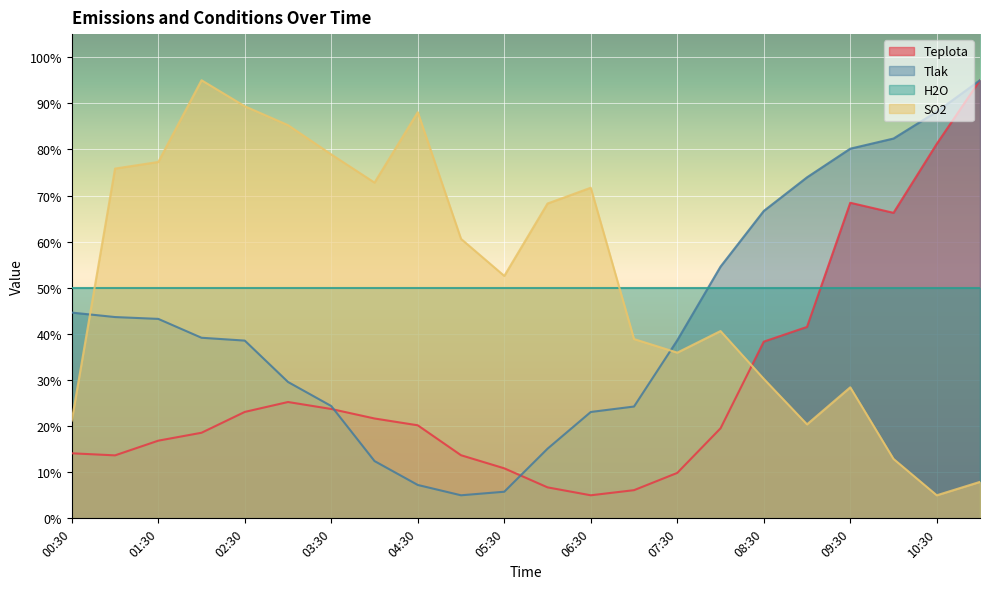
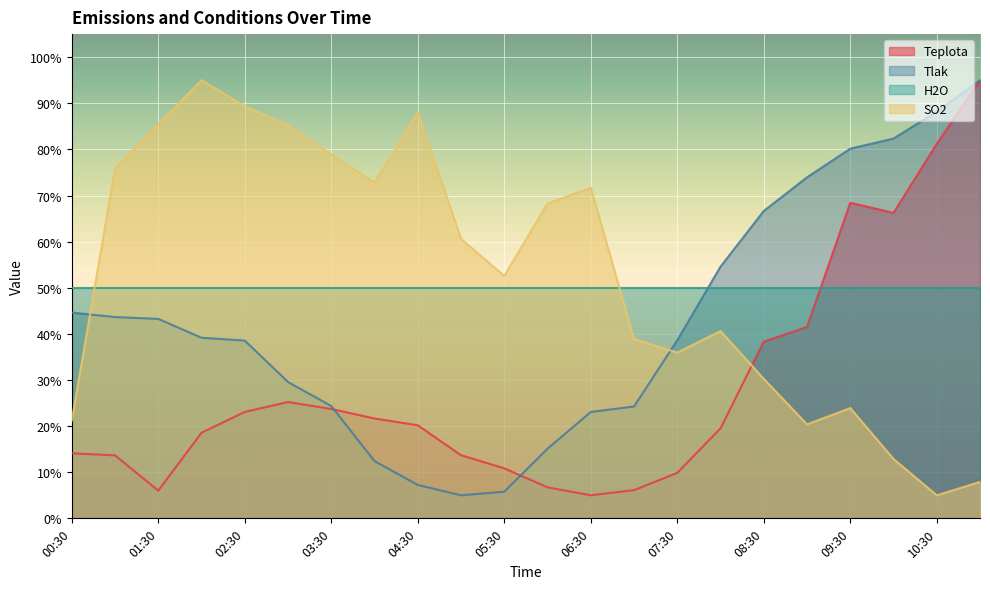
  {
    "Teplota": {
      "00:30": "14%",
-     "01:30": "17%",
+     "01:30": "6%",
      "02:30": "23%",
      "03:30": "24%",
      "04:30": "20%",
      "05:30": "11%",
      "06:30": "5%",
      "07:30": "10%",
      "08:30": "38%",
      "09:30": "68%",
      "10:30": "81%"
    },
    "SO2": {
      "00:30": "21%",
-     "01:30": "77%",
+     "01:30": "85%",
      "02:30": "89%",
      "03:30": "79%",
      "04:30": "88%",
      "05:30": "53%",
      "06:30": "72%",
      "07:30": "36%",
      "08:30": "30%",
-     "09:30": "28%",
+     "09:30": "24%",
      "10:30": "5%"
    }
  }
